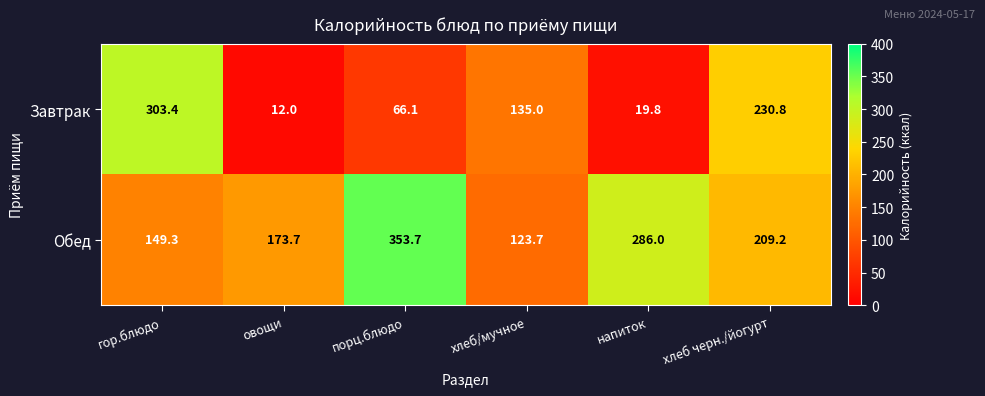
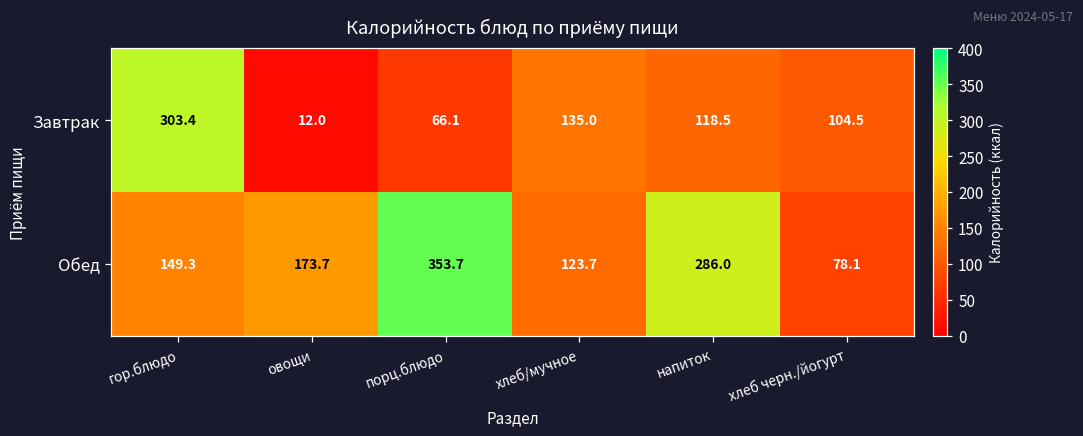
  {
    "Завтрак": {
      "гор.блюдо": 303.4,
      "овощи": 12.0,
      "порц.блюдо": 66.1,
      "хлеб/мучное": 135.0,
-     "напиток": 19.8,
-     "хлеб черн./йогурт": 230.8
+     "напиток": 118.5,
+     "хлеб черн./йогурт": 104.5
    },
    "Обед": {
      "гор.блюдо": 149.3,
      "овощи": 173.7,
      "порц.блюдо": 353.7,
      "хлеб/мучное": 123.7,
      "напиток": 286.0,
-     "хлеб черн./йогурт": 209.2
+     "хлеб черн./йогурт": 78.1
    }
  }
